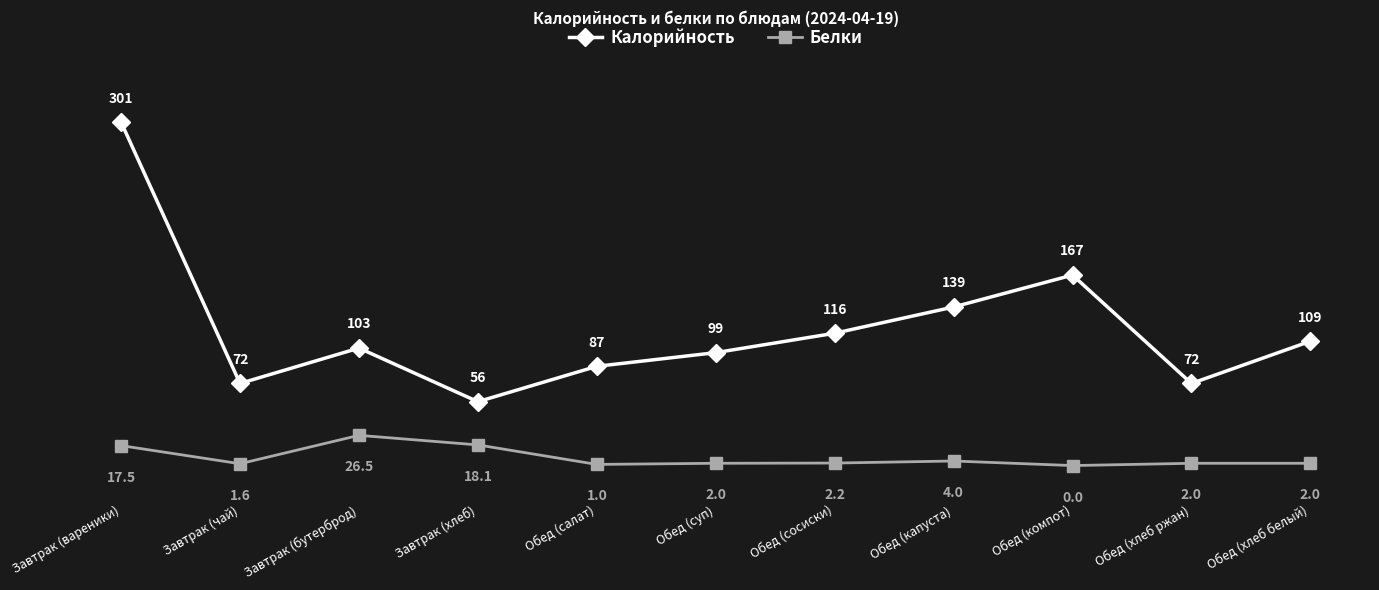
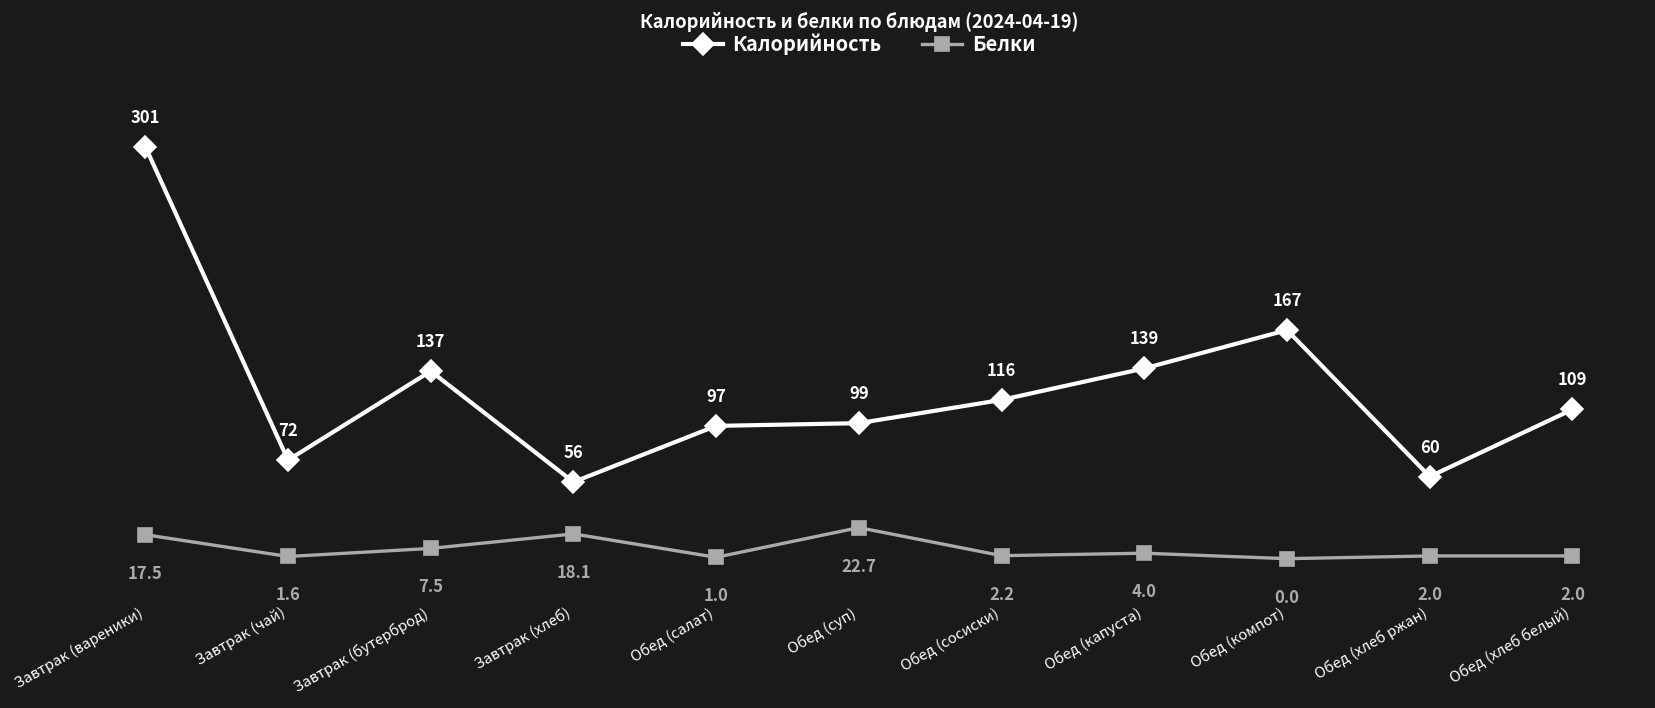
  {
    "Калорийность": {
      "Завтрак (вареники)": 301,
      "Завтрак (чай)": 72,
-     "Завтрак (бутерброд)": 103,
+     "Завтрак (бутерброд)": 137,
      "Завтрак (хлеб)": 56,
-     "Обед (салат)": 87,
+     "Обед (салат)": 97,
      "Обед (суп)": 99,
      "Обед (сосиски)": 116,
      "Обед (капуста)": 139,
      "Обед (компот)": 167,
-     "Обед (хлеб ржан)": 72,
+     "Обед (хлеб ржан)": 60,
      "Обед (хлеб белый)": 109
    },
    "Белки": {
      "Завтрак (вареники)": 17.5,
      "Завтрак (чай)": 1.6,
-     "Завтрак (бутерброд)": 26.5,
+     "Завтрак (бутерброд)": 7.5,
      "Завтрак (хлеб)": 18.1,
      "Обед (салат)": 1.0,
-     "Обед (суп)": 2.0,
+     "Обед (суп)": 22.7,
      "Обед (сосиски)": 2.2,
      "Обед (капуста)": 4.0,
      "Обед (компот)": 0.0,
      "Обед (хлеб ржан)": 2.0,
      "Обед (хлеб белый)": 2.0
    }
  }
